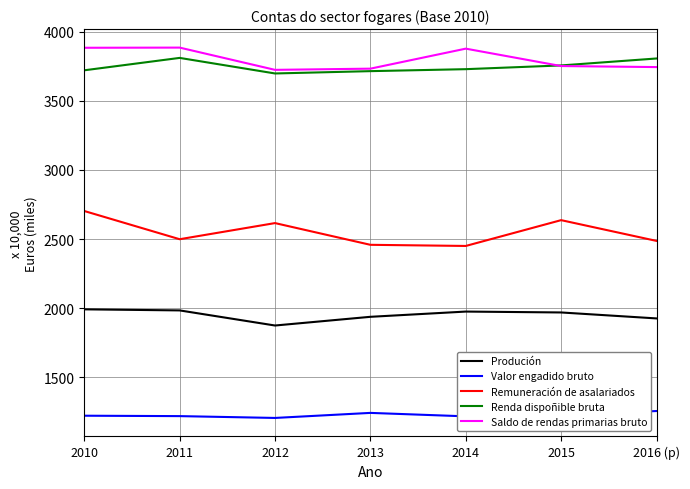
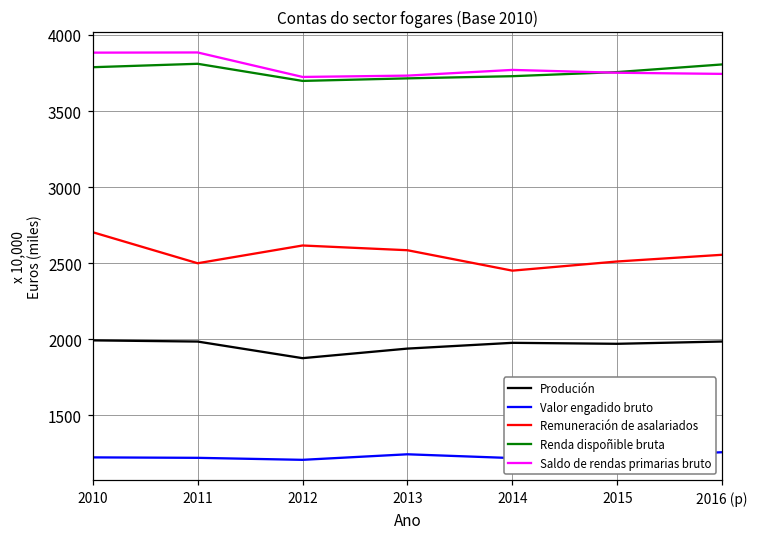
  {
    "Produción": {
      "2010": 1990,
      "2011": 1980,
      "2012": 1870,
      "2013": 1940,
      "2014": 1980,
      "2015": 1970,
-     "2016 (p)": 1930
+     "2016 (p)": 1980
    },
    "Valor engadido bruto": {
      "2010": 1220,
      "2011": 1220,
      "2012": 1210,
      "2013": 1240,
      "2016 (p)": 1260
    },
    "Remuneración de asalariados": {
      "2010": 2700,
      "2011": 2500,
      "2012": 2620,
-     "2013": 2460,
+     "2013": 2580,
      "2014": 2450,
-     "2015": 2640,
-     "2016 (p)": 2490
+     "2015": 2510,
+     "2016 (p)": 2550
    },
    "Renda dispoñible bruta": {
-     "2010": 3720,
+     "2010": 3790,
      "2011": 3810,
      "2012": 3700,
      "2014": 3730,
      "2016 (p)": 3810
    },
    "Saldo de rendas primarias bruto": {
      "2010": 3880,
      "2011": 3890,
      "2012": 3720,
-     "2014": 3880,
+     "2014": 3770,
      "2016 (p)": 3740
    }
  }
